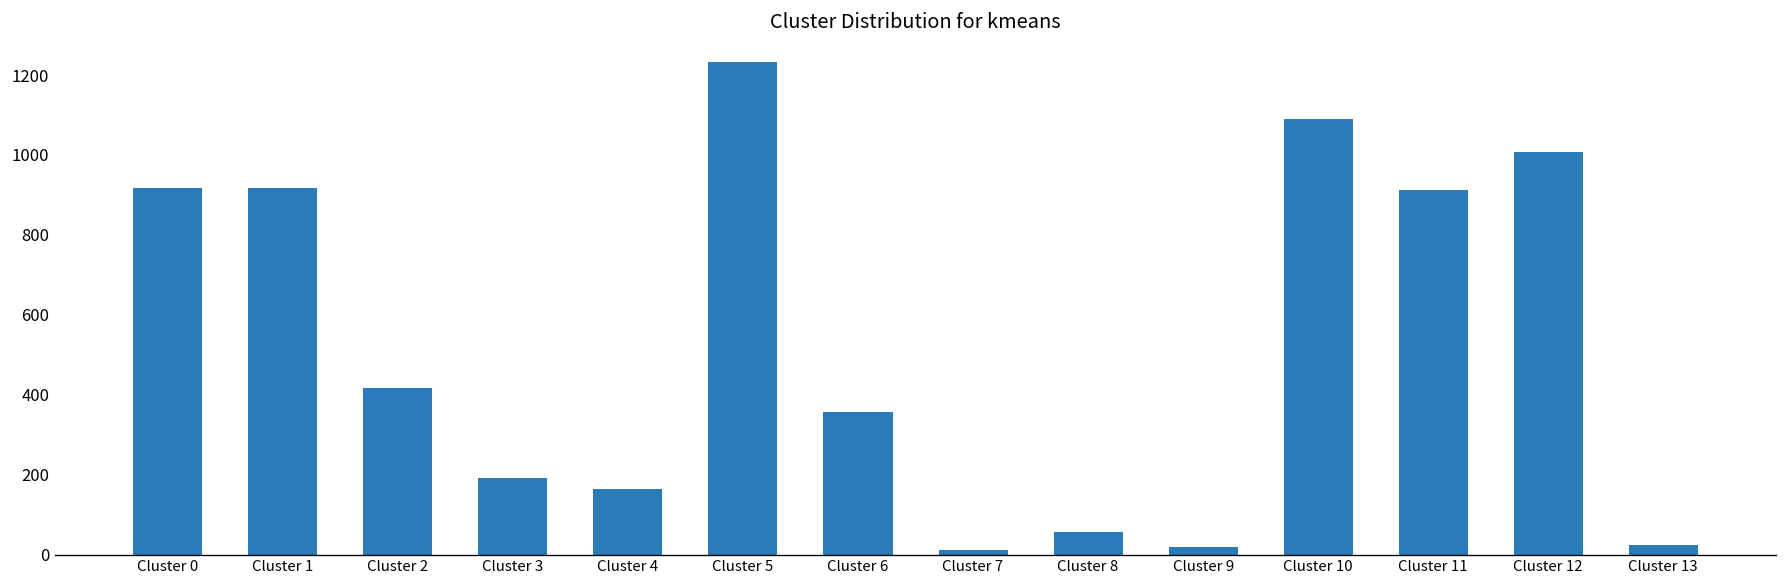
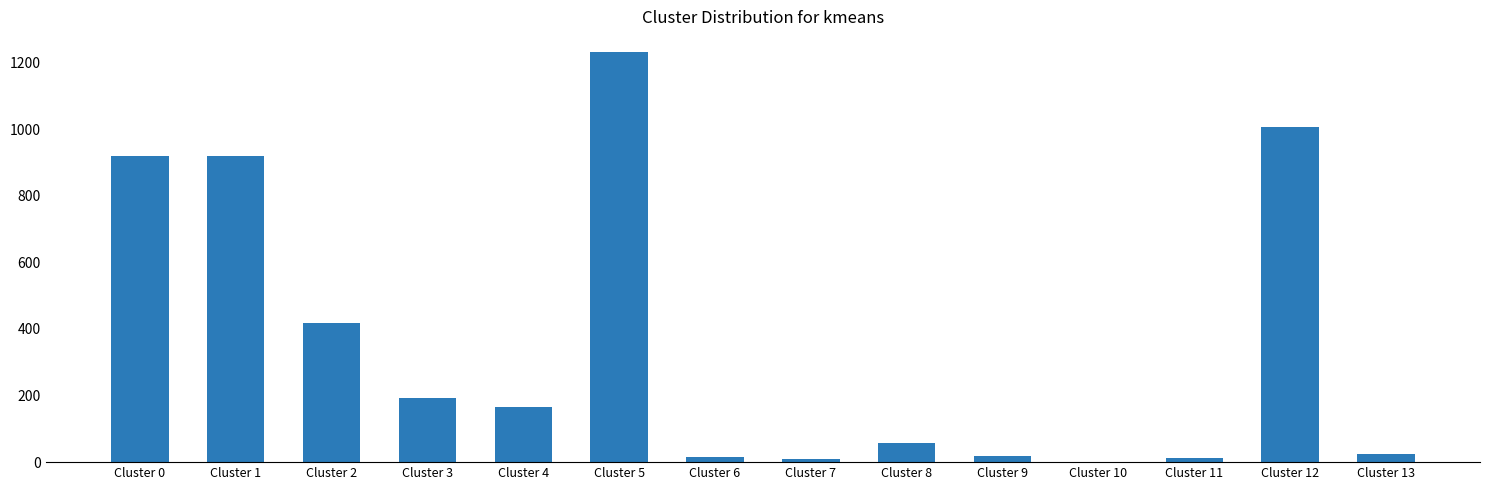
  {
    "Cluster 0": 920,
    "Cluster 1": 920,
    "Cluster 2": 420,
    "Cluster 3": 190,
    "Cluster 4": 170,
    "Cluster 5": 1230,
-   "Cluster 6": 360,
+   "Cluster 6": 10,
    "Cluster 7": 10,
    "Cluster 8": 60,
    "Cluster 9": 20,
-   "Cluster 10": 1090,
-   "Cluster 11": 910,
+   "Cluster 10": 0,
+   "Cluster 11": 10,
    "Cluster 12": 1010,
    "Cluster 13": 30
  }
